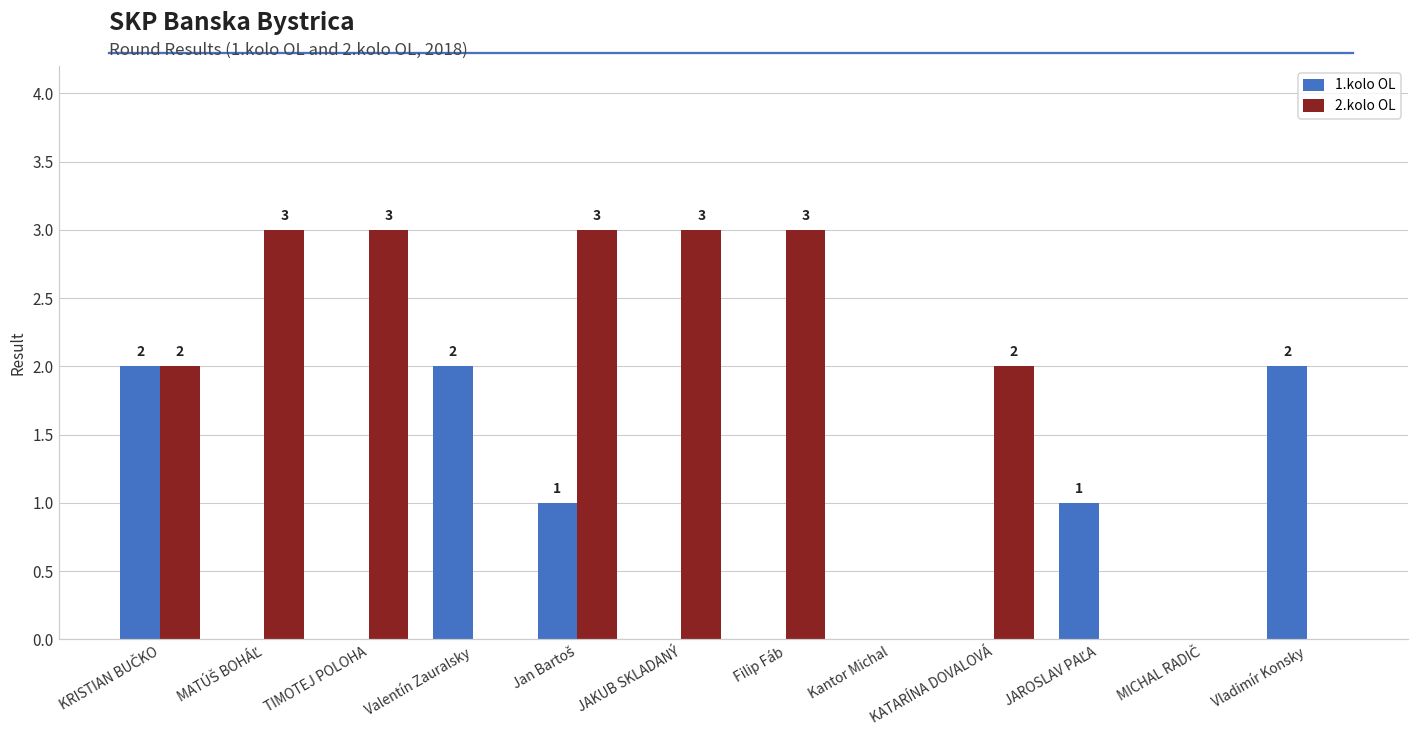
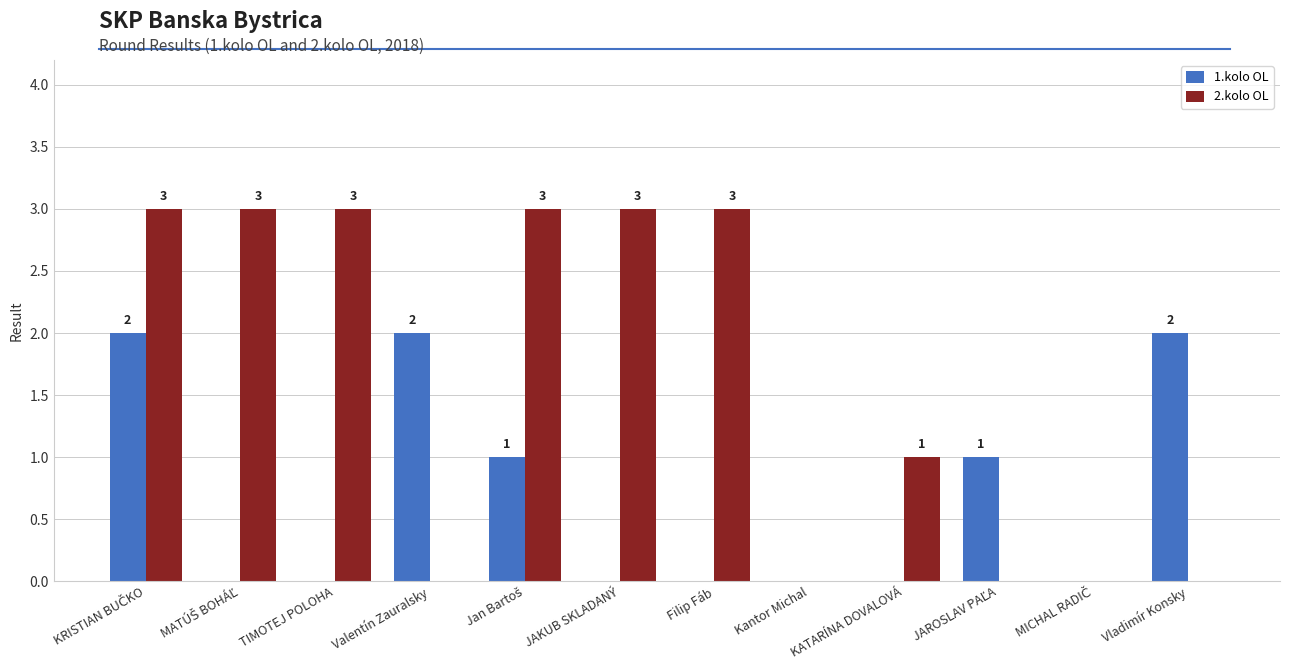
  {
    "1.kolo OL": {
      "KRISTIAN BUČKO": 2,
      "Valentín Zauralsky": 2,
      "Jan Bartoš": 1,
      "JAROSLAV PAĽA": 1,
      "Vladimír Konsky": 2
    },
    "2.kolo OL": {
-     "KRISTIAN BUČKO": 2,
+     "KRISTIAN BUČKO": 3,
      "MATÚŠ BOHÁĽ": 3,
      "TIMOTEJ POLOHA": 3,
      "Jan Bartoš": 3,
      "JAKUB SKLADANÝ": 3,
      "Filip Fáb": 3,
-     "KATARÍNA DOVALOVÁ": 2
+     "KATARÍNA DOVALOVÁ": 1
    }
  }
